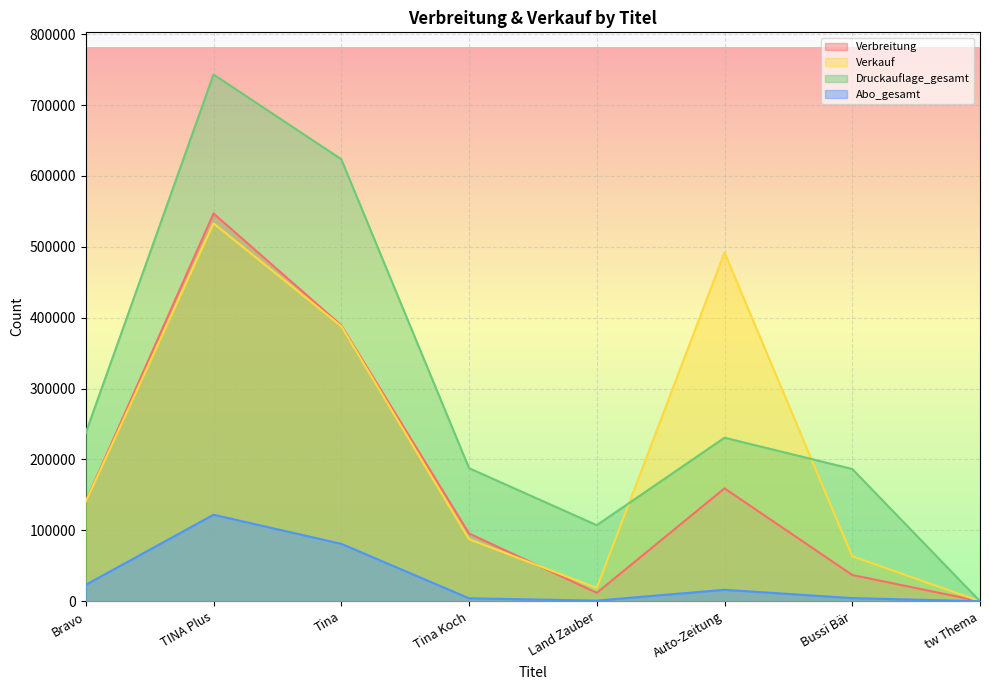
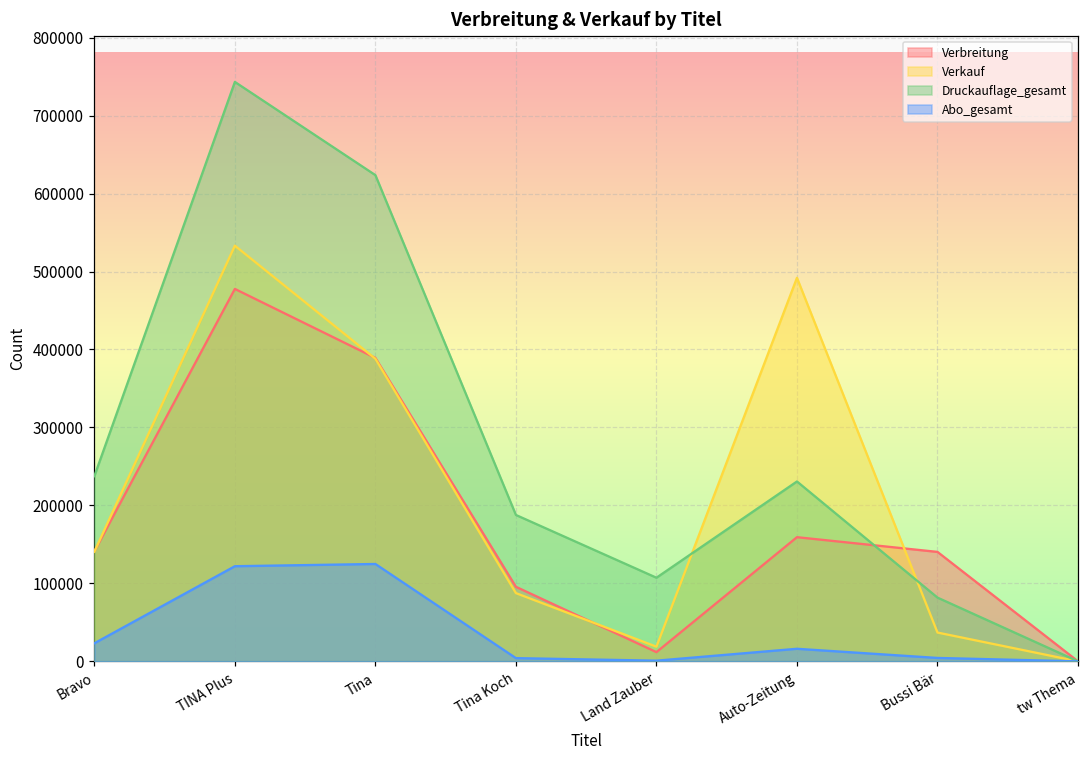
  {
    "Verbreitung": {
-     "TINA Plus": 550000,
+     "TINA Plus": 480000,
      "Tina Koch": 100000,
      "Land Zauber": 10000,
      "Auto-Zeitung": 160000,
-     "Bussi Bär": 40000
+     "Bussi Bär": 140000
    },
    "Verkauf": {
      "TINA Plus": 530000,
      "Tina Koch": 90000,
      "Land Zauber": 20000,
      "Auto-Zeitung": 490000,
-     "Bussi Bär": 60000
+     "Bussi Bär": 40000
    },
    "Druckauflage_gesamt": {
      "Bravo": 240000,
      "TINA Plus": 740000,
      "Tina": 620000,
      "Tina Koch": 190000,
      "Land Zauber": 110000,
      "Auto-Zeitung": 230000,
-     "Bussi Bär": 190000
+     "Bussi Bär": 80000
    },
    "Abo_gesamt": {
      "Bravo": 20000,
      "TINA Plus": 120000,
-     "Tina": 80000,
+     "Tina": 120000,
      "Tina Koch": 0,
      "Land Zauber": 0,
      "Auto-Zeitung": 20000,
      "Bussi Bär": 0
    }
  }
